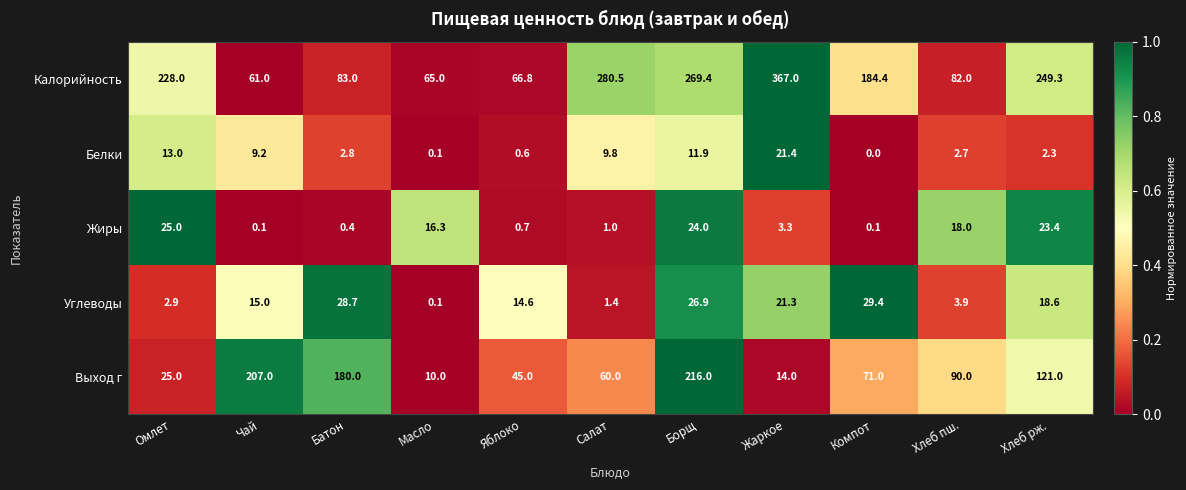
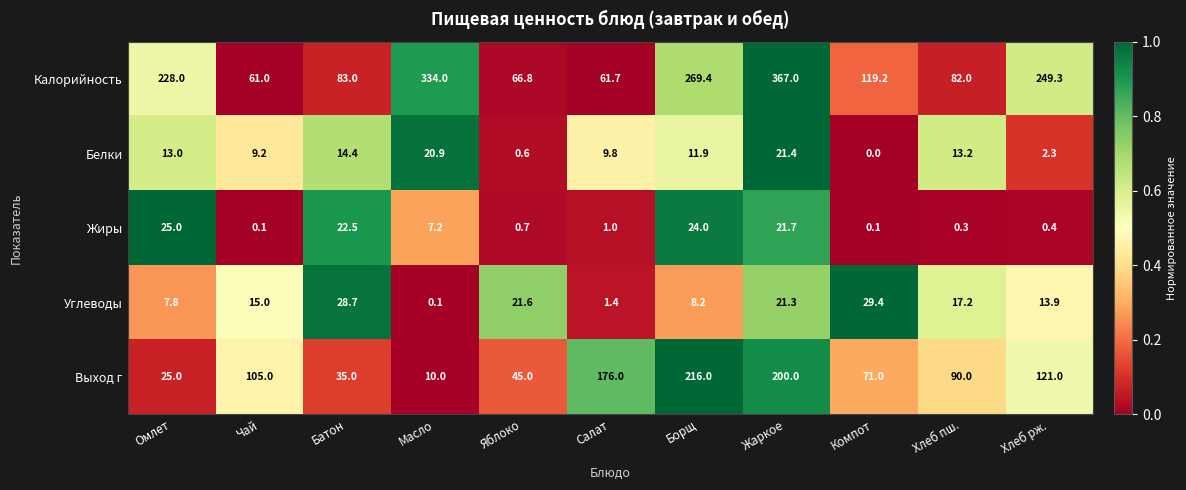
  {
    "Калорийность": {
      "Омлет": 228.0,
      "Чай": 61.0,
      "Батон": 83.0,
-     "Масло": 65.0,
+     "Масло": 334.0,
      "Яблоко": 66.8,
-     "Салат": 280.5,
+     "Салат": 61.7,
      "Борщ": 269.4,
      "Жаркое": 367.0,
-     "Компот": 184.4,
+     "Компот": 119.2,
      "Хлеб пш.": 82.0,
      "Хлеб рж.": 249.3
    },
    "Белки": {
      "Омлет": 13.0,
      "Чай": 9.2,
-     "Батон": 2.8,
-     "Масло": 0.1,
+     "Батон": 14.4,
+     "Масло": 20.9,
      "Яблоко": 0.6,
      "Салат": 9.8,
      "Борщ": 11.9,
      "Жаркое": 21.4,
      "Компот": 0.0,
-     "Хлеб пш.": 2.7,
+     "Хлеб пш.": 13.2,
      "Хлеб рж.": 2.3
    },
    "Жиры": {
      "Омлет": 25.0,
      "Чай": 0.1,
-     "Батон": 0.4,
-     "Масло": 16.3,
+     "Батон": 22.5,
+     "Масло": 7.2,
      "Яблоко": 0.7,
      "Салат": 1.0,
      "Борщ": 24.0,
-     "Жаркое": 3.3,
+     "Жаркое": 21.7,
      "Компот": 0.1,
-     "Хлеб пш.": 18.0,
-     "Хлеб рж.": 23.4
+     "Хлеб пш.": 0.3,
+     "Хлеб рж.": 0.4
    },
    "Углеводы": {
-     "Омлет": 2.9,
+     "Омлет": 7.8,
      "Чай": 15.0,
      "Батон": 28.7,
      "Масло": 0.1,
-     "Яблоко": 14.6,
+     "Яблоко": 21.6,
      "Салат": 1.4,
-     "Борщ": 26.9,
+     "Борщ": 8.2,
      "Жаркое": 21.3,
      "Компот": 29.4,
-     "Хлеб пш.": 3.9,
-     "Хлеб рж.": 18.6
+     "Хлеб пш.": 17.2,
+     "Хлеб рж.": 13.9
    },
    "Выход г": {
      "Омлет": 25.0,
-     "Чай": 207.0,
-     "Батон": 180.0,
+     "Чай": 105.0,
+     "Батон": 35.0,
      "Масло": 10.0,
      "Яблоко": 45.0,
-     "Салат": 60.0,
+     "Салат": 176.0,
      "Борщ": 216.0,
-     "Жаркое": 14.0,
+     "Жаркое": 200.0,
      "Компот": 71.0,
      "Хлеб пш.": 90.0,
      "Хлеб рж.": 121.0
    }
  }
